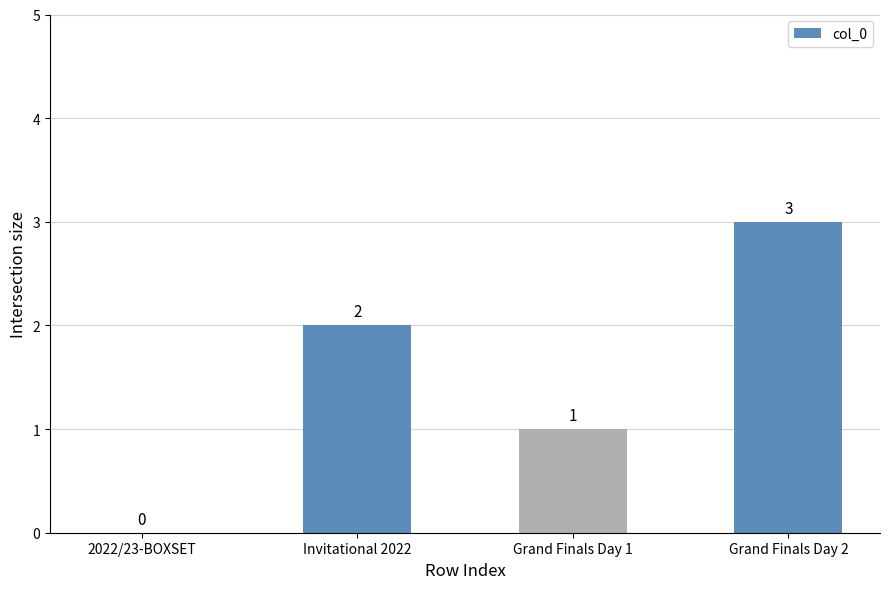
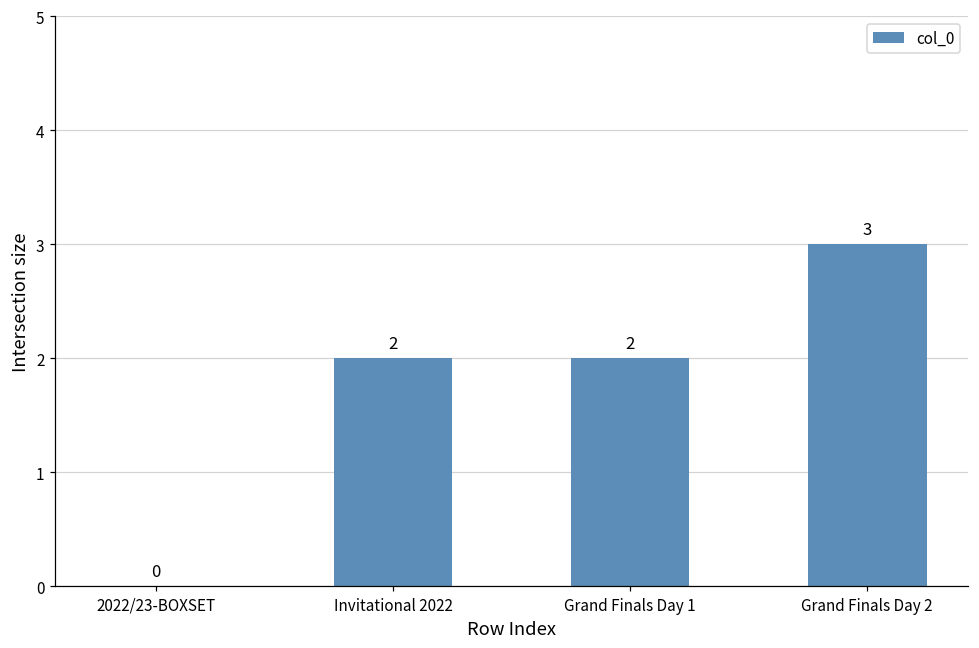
  {
    "2022/23-BOXSET": 0,
    "Invitational 2022": 2,
-   "Grand Finals Day 1": 1,
+   "Grand Finals Day 1": 2,
    "Grand Finals Day 2": 3
  }
